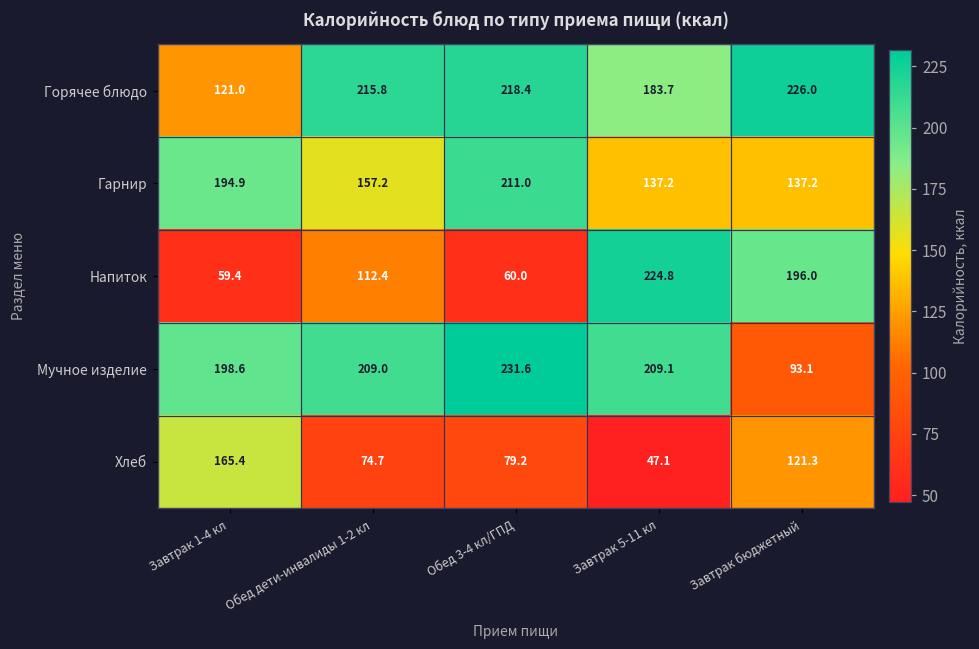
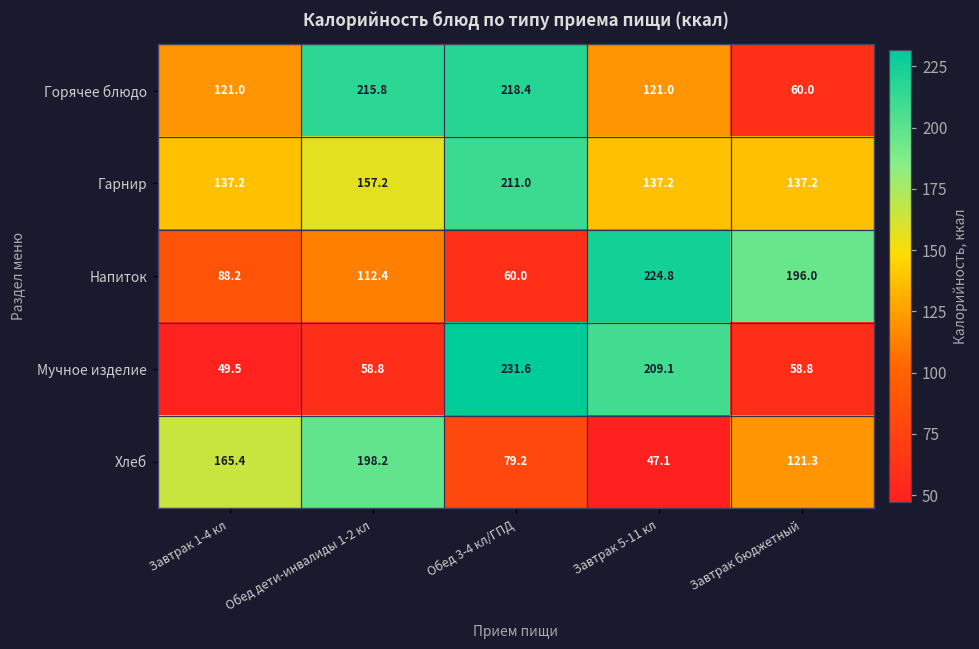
  {
    "Горячее блюдо": {
      "Завтрак 1-4 кл": 121.0,
      "Обед дети-инвалиды 1-2 кл": 215.8,
      "Обед 3-4 кл/ГПД": 218.4,
-     "Завтрак 5-11 кл": 183.7,
-     "Завтрак бюджетный": 226.0
+     "Завтрак 5-11 кл": 121.0,
+     "Завтрак бюджетный": 60.0
    },
    "Гарнир": {
-     "Завтрак 1-4 кл": 194.9,
+     "Завтрак 1-4 кл": 137.2,
      "Обед дети-инвалиды 1-2 кл": 157.2,
      "Обед 3-4 кл/ГПД": 211.0,
      "Завтрак 5-11 кл": 137.2,
      "Завтрак бюджетный": 137.2
    },
    "Напиток": {
-     "Завтрак 1-4 кл": 59.4,
+     "Завтрак 1-4 кл": 88.2,
      "Обед дети-инвалиды 1-2 кл": 112.4,
      "Обед 3-4 кл/ГПД": 60.0,
      "Завтрак 5-11 кл": 224.8,
      "Завтрак бюджетный": 196.0
    },
    "Мучное изделие": {
-     "Завтрак 1-4 кл": 198.6,
-     "Обед дети-инвалиды 1-2 кл": 209.0,
+     "Завтрак 1-4 кл": 49.5,
+     "Обед дети-инвалиды 1-2 кл": 58.8,
      "Обед 3-4 кл/ГПД": 231.6,
      "Завтрак 5-11 кл": 209.1,
-     "Завтрак бюджетный": 93.1
+     "Завтрак бюджетный": 58.8
    },
    "Хлеб": {
      "Завтрак 1-4 кл": 165.4,
-     "Обед дети-инвалиды 1-2 кл": 74.7,
+     "Обед дети-инвалиды 1-2 кл": 198.2,
      "Обед 3-4 кл/ГПД": 79.2,
      "Завтрак 5-11 кл": 47.1,
      "Завтрак бюджетный": 121.3
    }
  }
